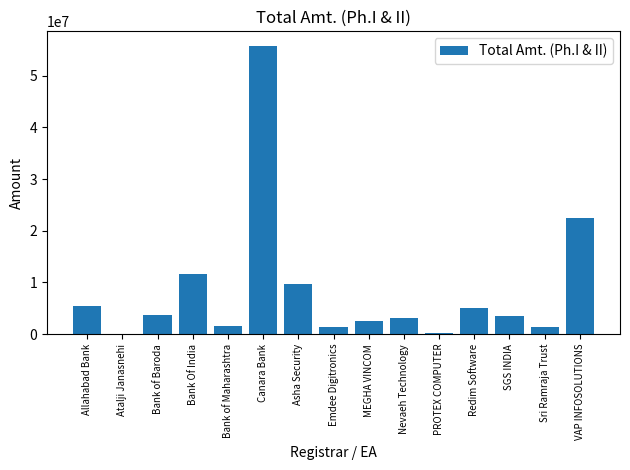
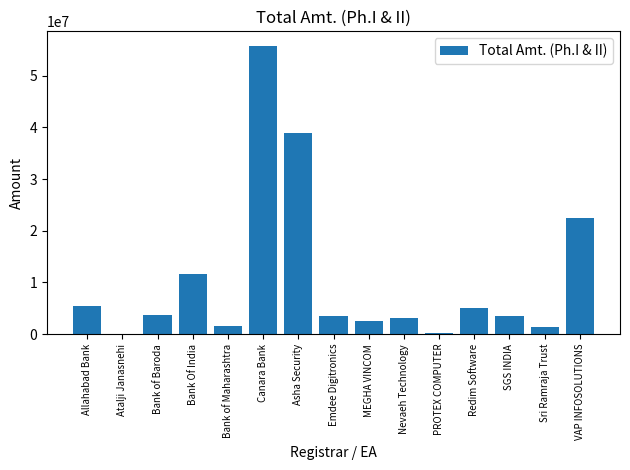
  {
    "Allahabad Bank": 5000000,
    "Bank of Baroda": 4000000,
    "Bank Of India": 12000000,
    "Bank of Maharashtra": 2000000,
    "Canara Bank": 56000000,
-   "Asha Security": 10000000,
-   "Emdee Digitronics": 1000000,
+   "Asha Security": 39000000,
+   "Emdee Digitronics": 4000000,
    "MEGHA VINCOM": 2000000,
    "Nevaeh Technology": 3000000,
    "Redim Software": 5000000,
    "SGS INDIA": 3000000,
    "Sri Ramraja Trust": 1000000,
    "VAP INFOSOLUTIONS": 22000000
  }
